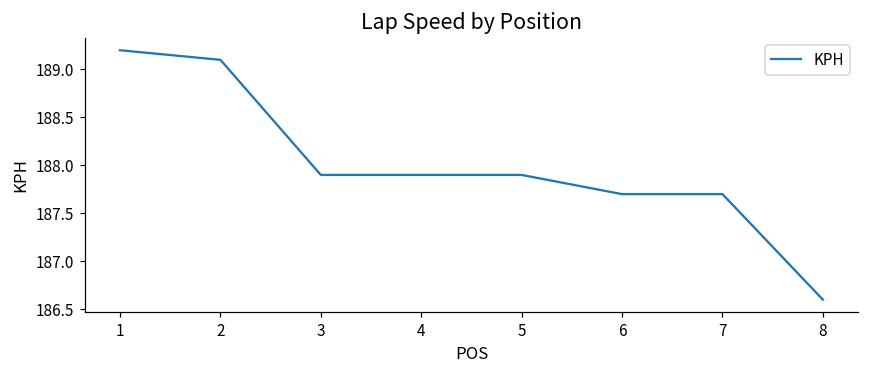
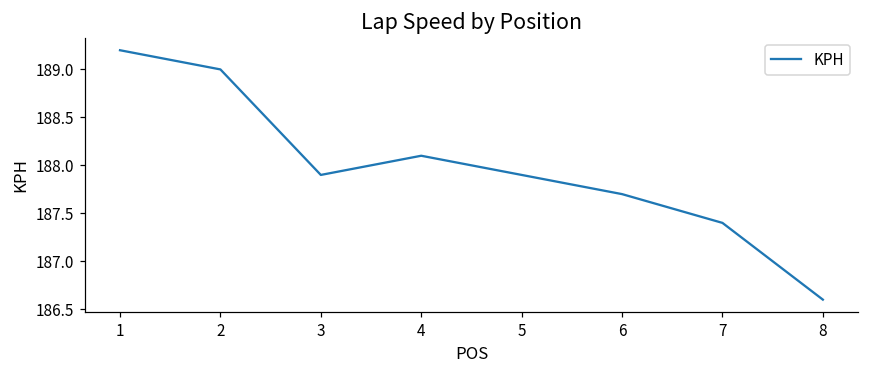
  {
    "1": 189.2,
-   "2": 189.1,
+   "2": 189.0,
    "3": 187.9,
-   "4": 187.9,
+   "4": 188.1,
    "5": 187.9,
    "6": 187.7,
-   "7": 187.7,
+   "7": 187.4,
    "8": 186.6
  }
